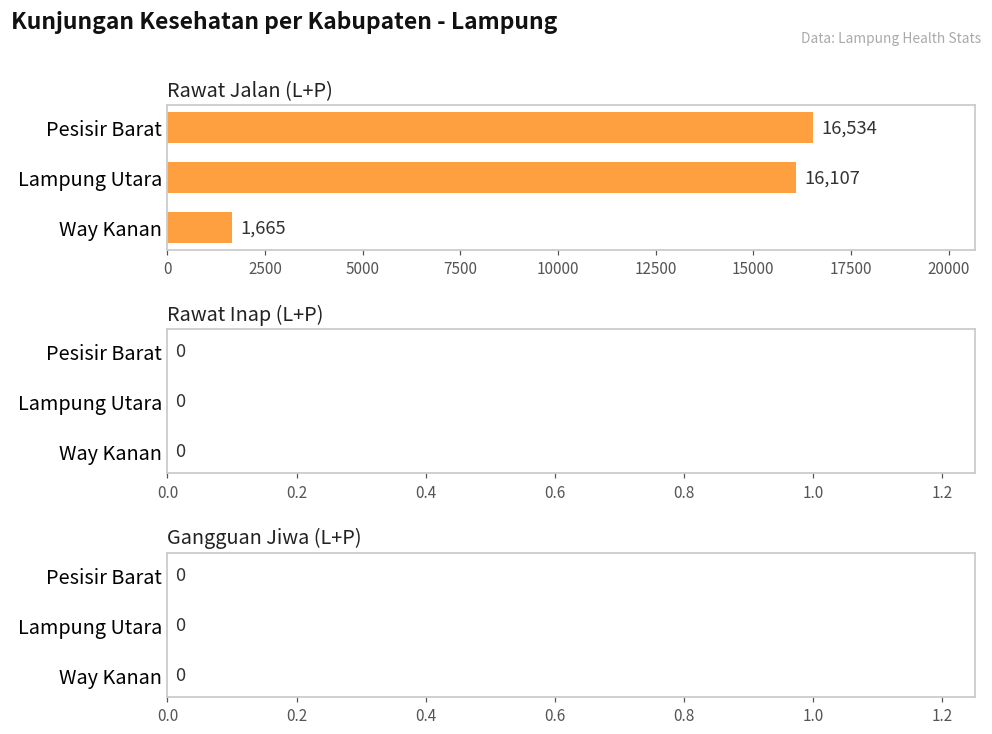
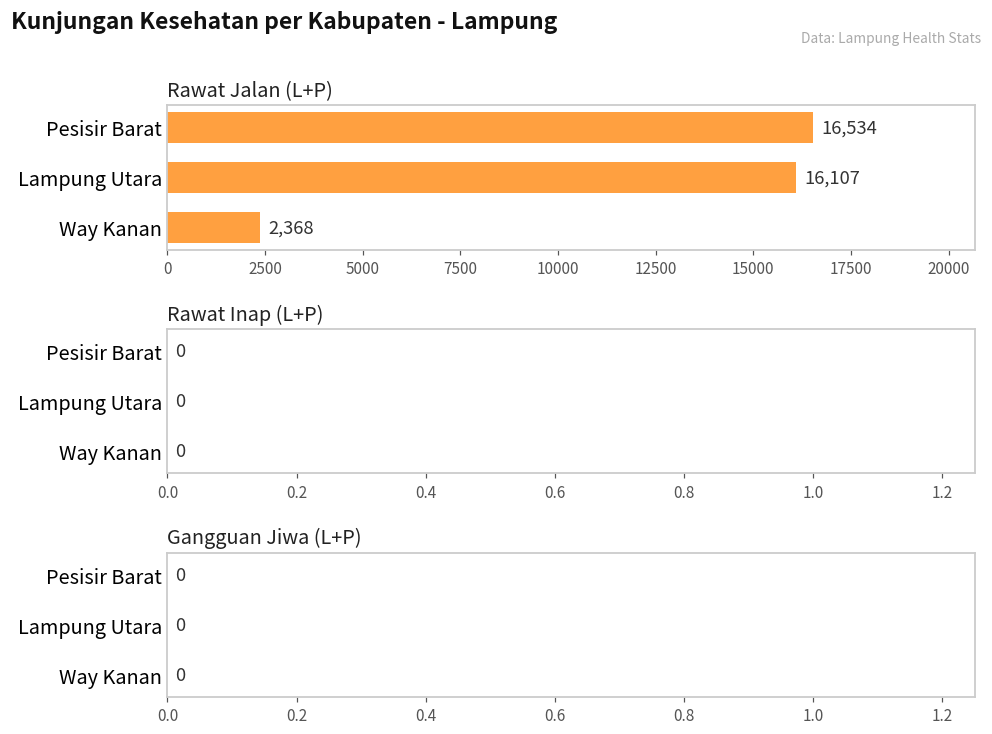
  {
    "Rawat Jalan (L+P)": {
      "Pesisir Barat": "16,534",
      "Lampung Utara": "16,107",
-     "Way Kanan": "1,665"
+     "Way Kanan": "2,368"
    },
    "Rawat Inap (L+P)": {
      "Pesisir Barat": "0",
      "Lampung Utara": "0",
      "Way Kanan": "0"
    },
    "Gangguan Jiwa (L+P)": {
      "Pesisir Barat": "0",
      "Lampung Utara": "0",
      "Way Kanan": "0"
    }
  }
